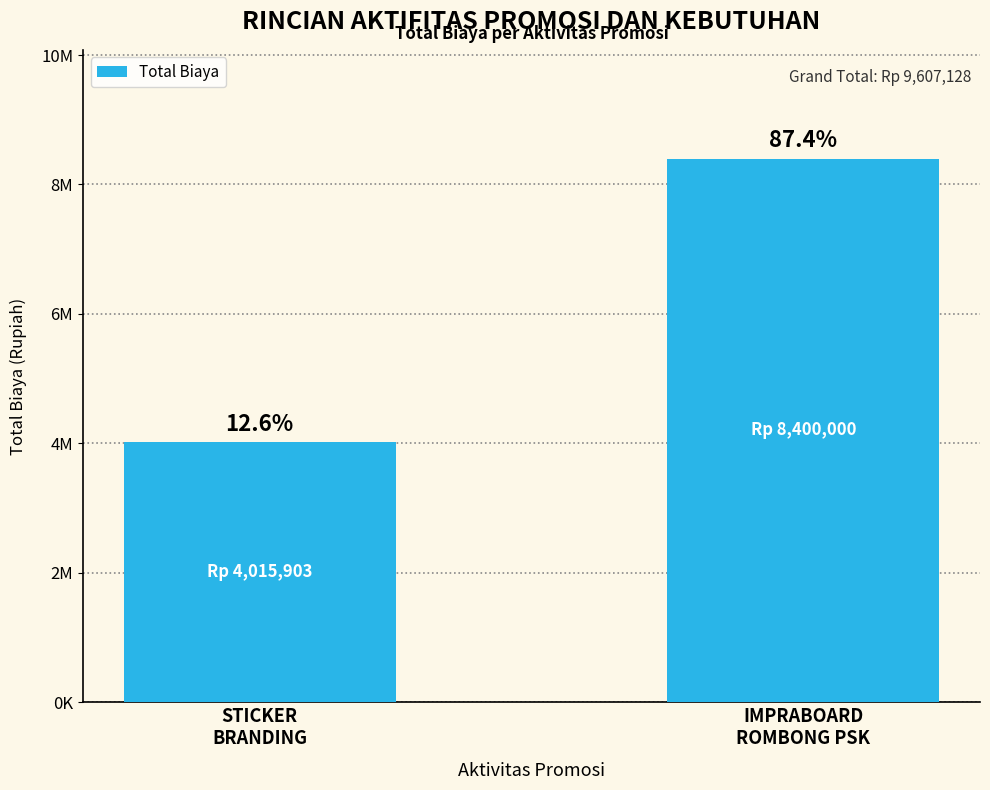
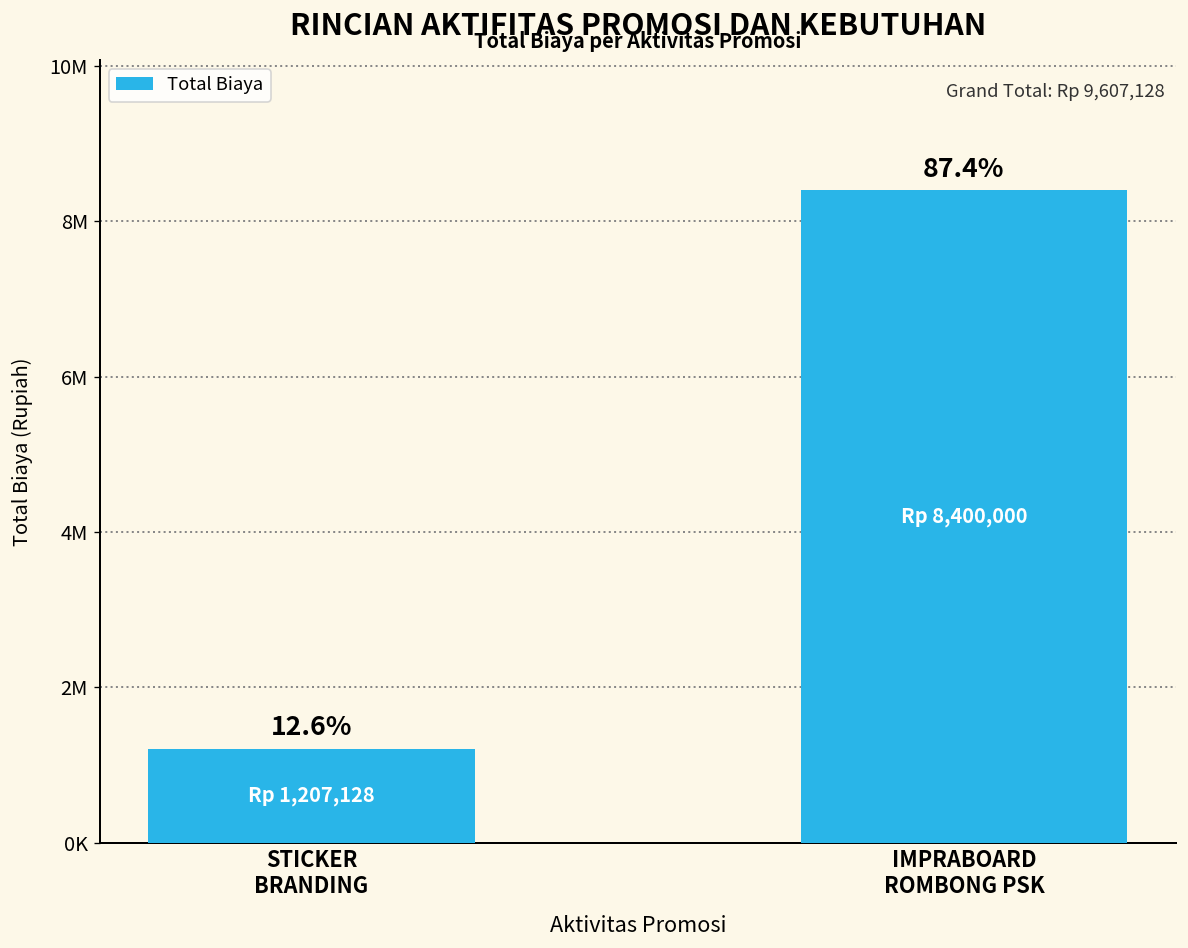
  {
-   "STICKER BRANDING": "4,015,903",
+   "STICKER BRANDING": "1,207,128",
    "IMPRABOARD ROMBONG PSK": "8,400,000"
  }
